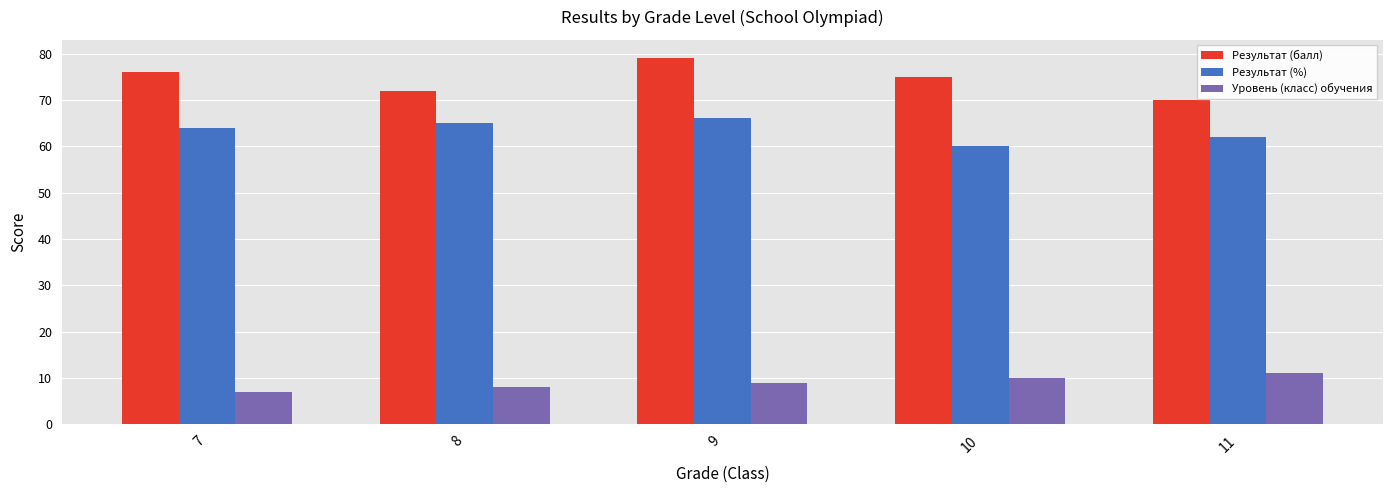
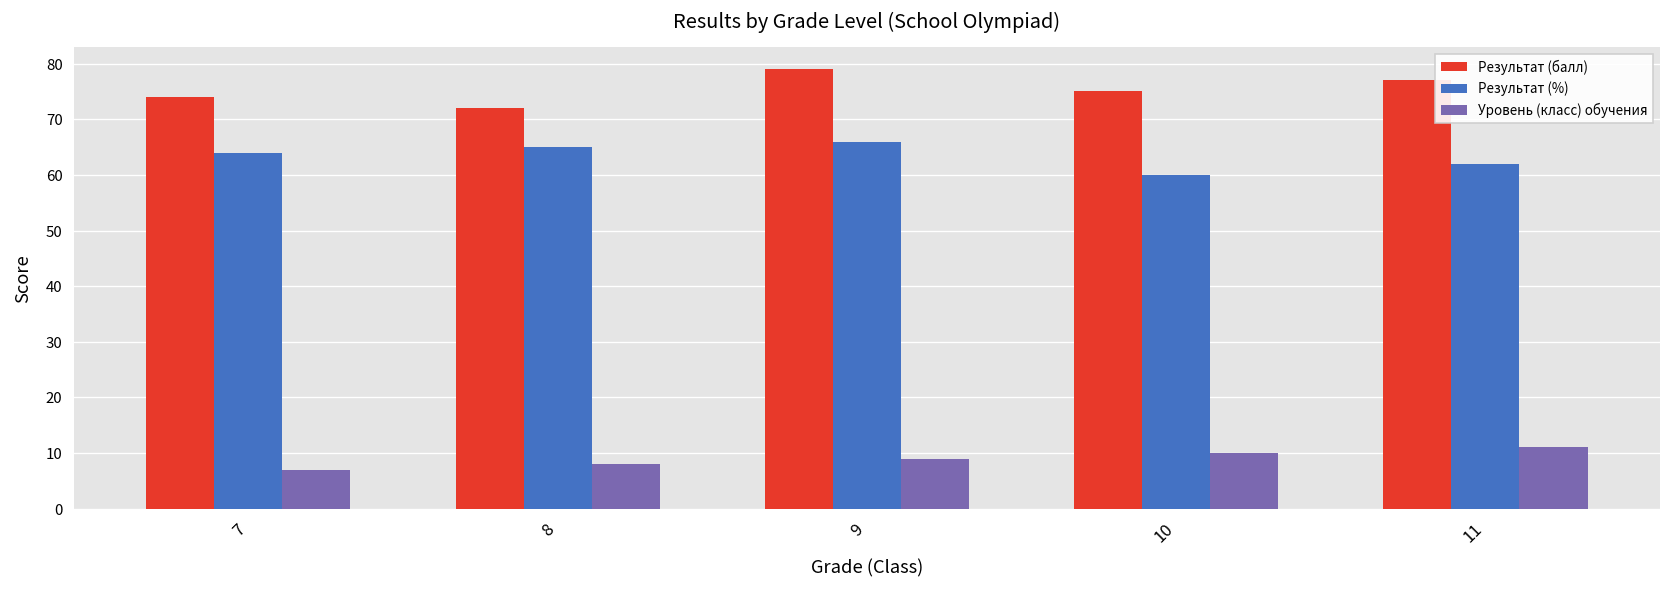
  {
    "Результат (балл)": {
-     "7": 76,
+     "7": 74,
      "8": 72,
      "9": 79,
      "10": 75,
-     "11": 70
+     "11": 77
    }
  }
